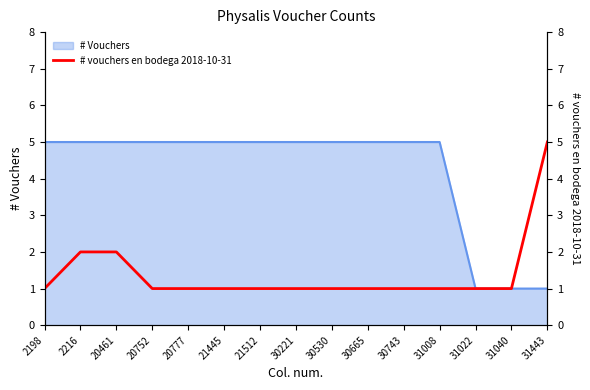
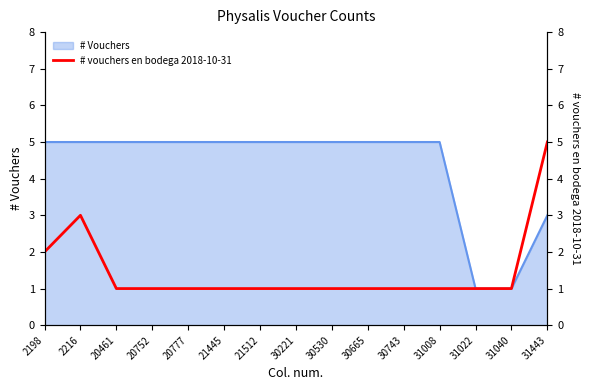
  {
    "# Vouchers": {
      "2198": 5,
      "2216": 5,
      "20461": 5,
      "20752": 5,
      "20777": 5,
      "21445": 5,
      "21512": 5,
      "30221": 5,
      "30530": 5,
      "30665": 5,
      "30743": 5,
      "31008": 5,
      "31022": 1,
      "31040": 1,
-     "31443": 1
+     "31443": 3
    },
    "# vouchers en bodega 2018-10-31": {
-     "2198": 1,
-     "2216": 2,
-     "20461": 2,
+     "2198": 2,
+     "2216": 3,
+     "20461": 1,
      "20752": 1,
      "20777": 1,
      "21445": 1,
      "21512": 1,
      "30221": 1,
      "30530": 1,
      "30665": 1,
      "30743": 1,
      "31008": 1,
      "31022": 1,
      "31040": 1,
      "31443": 5
    }
  }
